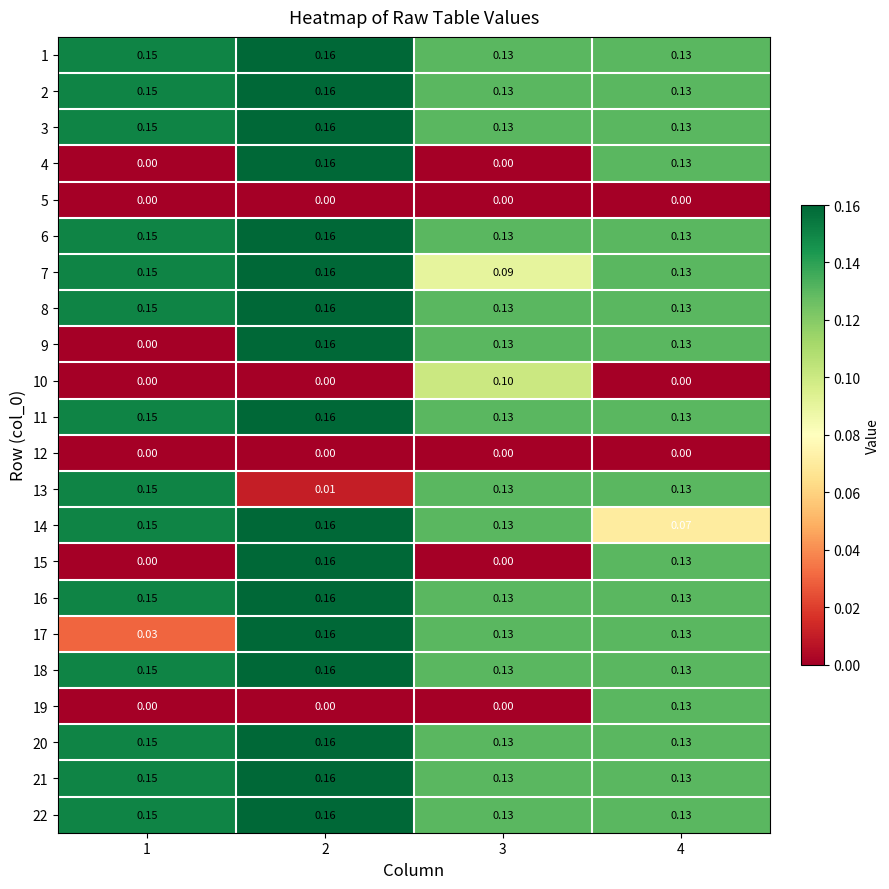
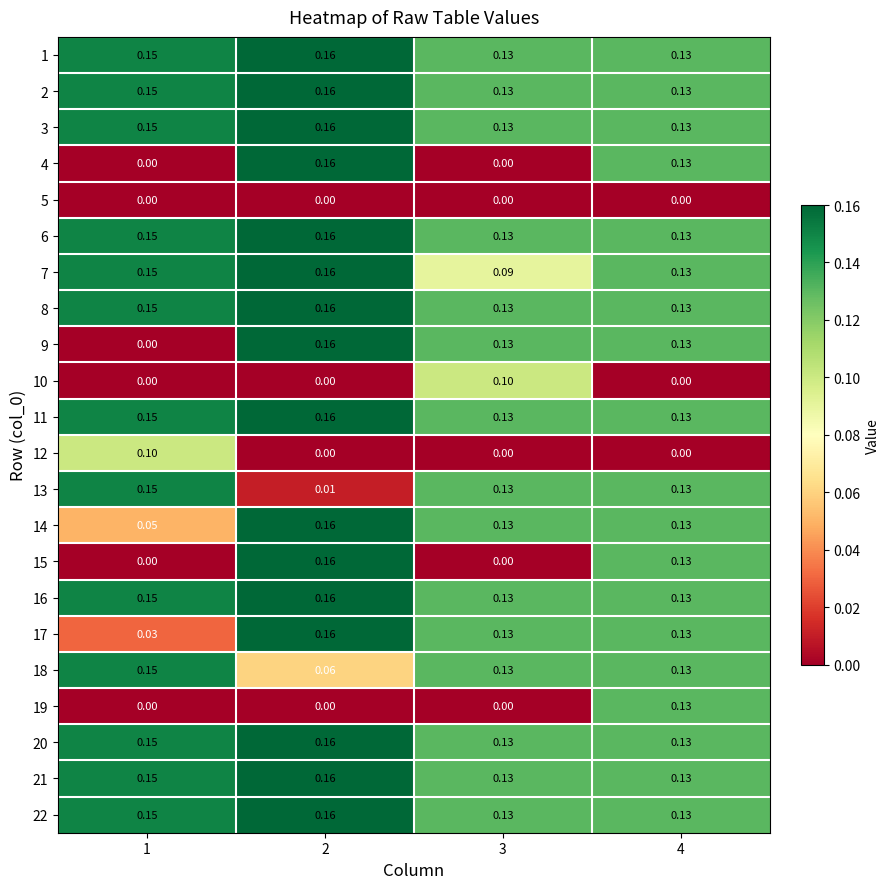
  {
    "1": {
      "1": 0.15,
      "2": 0.16,
      "3": 0.13,
      "4": 0.13
    },
    "2": {
      "1": 0.15,
      "2": 0.16,
      "3": 0.13,
      "4": 0.13
    },
    "3": {
      "1": 0.15,
      "2": 0.16,
      "3": 0.13,
      "4": 0.13
    },
    "4": {
      "1": 0.00,
      "2": 0.16,
      "3": 0.00,
      "4": 0.13
    },
    "5": {
      "1": 0.00,
      "2": 0.00,
      "3": 0.00,
      "4": 0.00
    },
    "6": {
      "1": 0.15,
      "2": 0.16,
      "3": 0.13,
      "4": 0.13
    },
    "7": {
      "1": 0.15,
      "2": 0.16,
      "3": 0.09,
      "4": 0.13
    },
    "8": {
      "1": 0.15,
      "2": 0.16,
      "3": 0.13,
      "4": 0.13
    },
    "9": {
      "1": 0.00,
      "2": 0.16,
      "3": 0.13,
      "4": 0.13
    },
    "10": {
      "1": 0.00,
      "2": 0.00,
      "3": 0.10,
      "4": 0.00
    },
    "11": {
      "1": 0.15,
      "2": 0.16,
      "3": 0.13,
      "4": 0.13
    },
    "12": {
-     "1": 0.00,
+     "1": 0.10,
      "2": 0.00,
      "3": 0.00,
      "4": 0.00
    },
    "13": {
      "1": 0.15,
      "2": 0.01,
      "3": 0.13,
      "4": 0.13
    },
    "14": {
-     "1": 0.15,
+     "1": 0.05,
      "2": 0.16,
      "3": 0.13,
-     "4": 0.07
+     "4": 0.13
    },
    "15": {
      "1": 0.00,
      "2": 0.16,
      "3": 0.00,
      "4": 0.13
    },
    "16": {
      "1": 0.15,
      "2": 0.16,
      "3": 0.13,
      "4": 0.13
    },
    "17": {
      "1": 0.03,
      "2": 0.16,
      "3": 0.13,
      "4": 0.13
    },
    "18": {
      "1": 0.15,
-     "2": 0.16,
+     "2": 0.06,
      "3": 0.13,
      "4": 0.13
    },
    "19": {
      "1": 0.00,
      "2": 0.00,
      "3": 0.00,
      "4": 0.13
    },
    "20": {
      "1": 0.15,
      "2": 0.16,
      "3": 0.13,
      "4": 0.13
    },
    "21": {
      "1": 0.15,
      "2": 0.16,
      "3": 0.13,
      "4": 0.13
    },
    "22": {
      "1": 0.15,
      "2": 0.16,
      "3": 0.13,
      "4": 0.13
    }
  }
